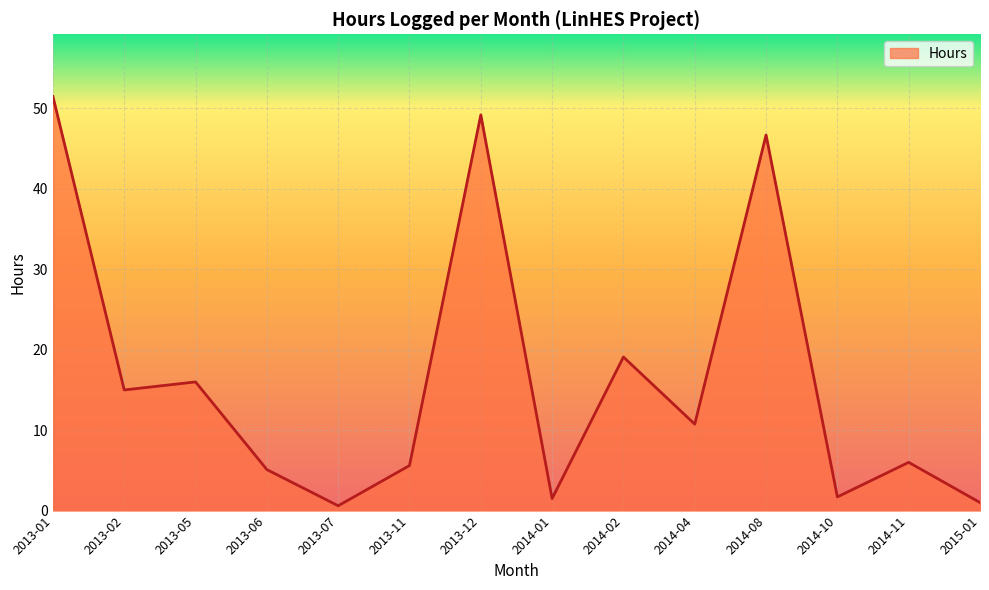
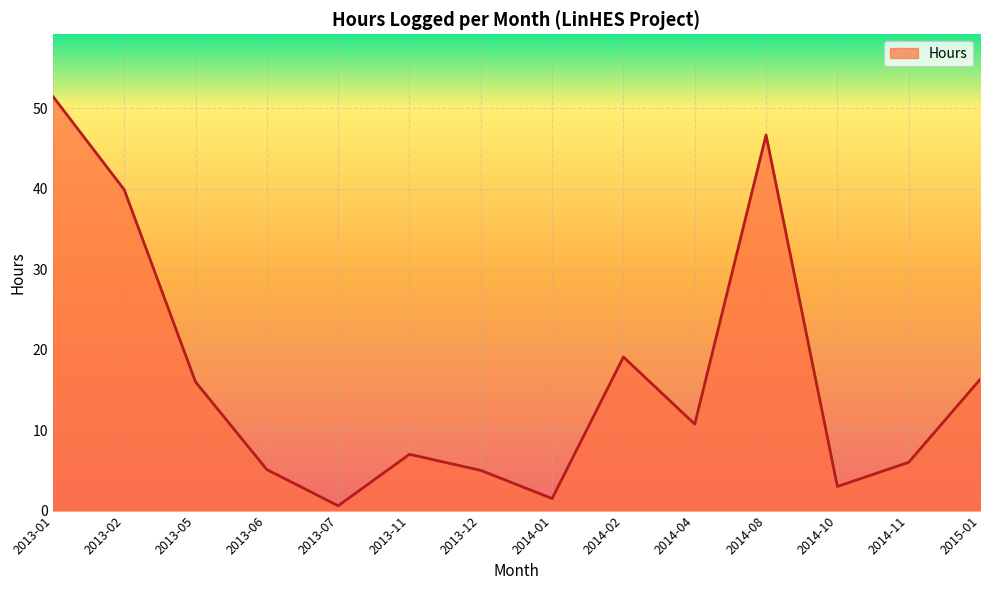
  {
    "2013-01": 52,
-   "2013-02": 15,
+   "2013-02": 40,
    "2013-05": 16,
    "2013-06": 5,
    "2013-07": 1,
-   "2013-11": 6,
-   "2013-12": 49,
+   "2013-11": 7,
+   "2013-12": 5,
    "2014-01": 2,
    "2014-02": 19,
    "2014-04": 11,
    "2014-08": 47,
-   "2014-10": 2,
+   "2014-10": 3,
    "2014-11": 6,
-   "2015-01": 1
+   "2015-01": 16
  }
